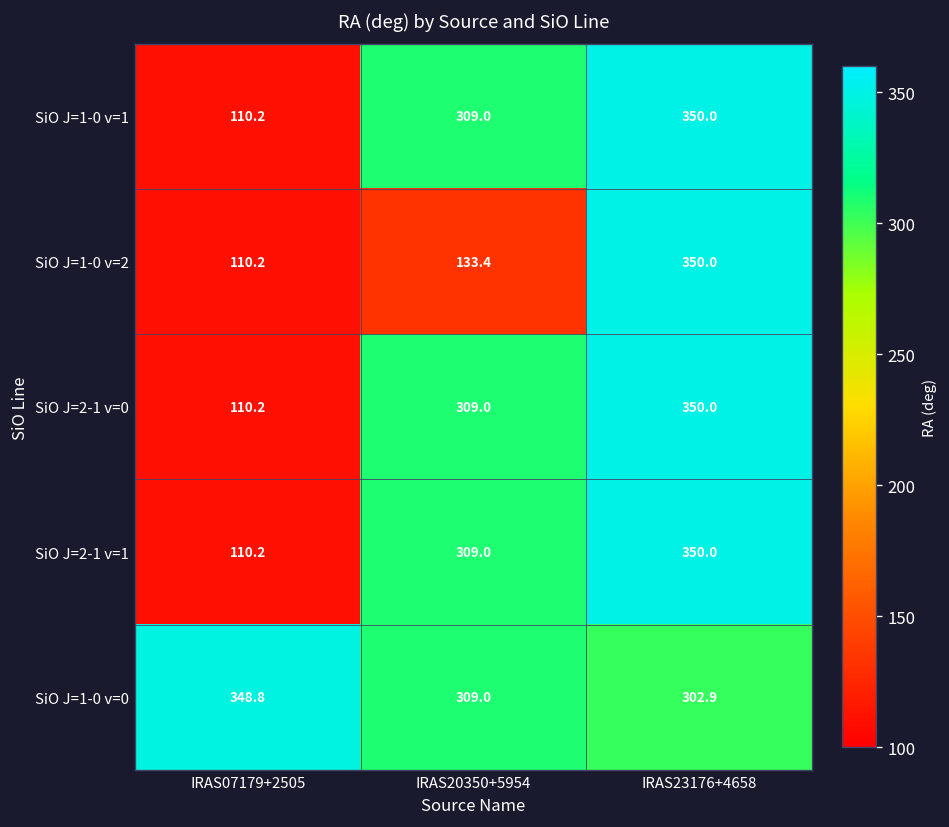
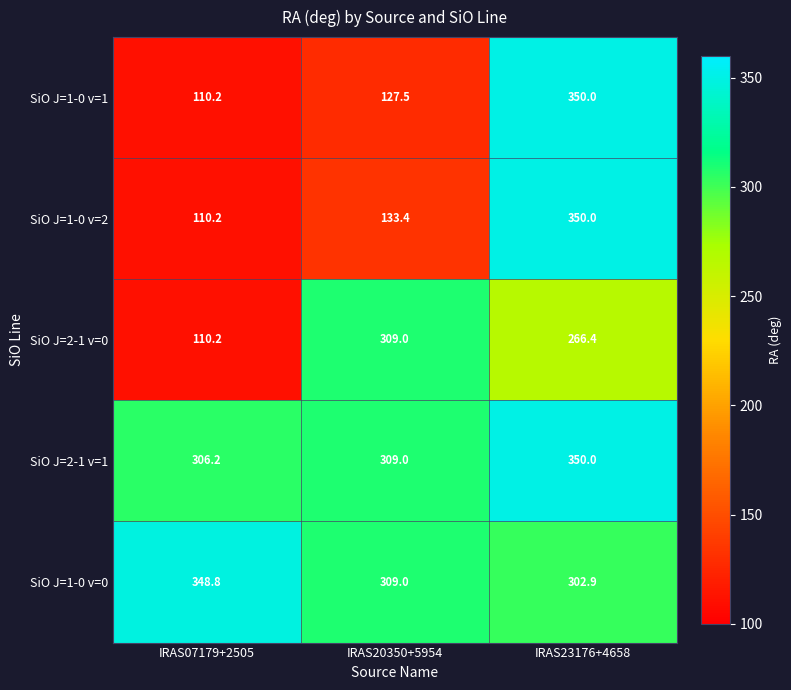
  {
    "SiO J=1-0 v=1": {
      "IRAS07179+2505": 110.2,
-     "IRAS20350+5954": 309.0,
+     "IRAS20350+5954": 127.5,
      "IRAS23176+4658": 350.0
    },
    "SiO J=1-0 v=2": {
      "IRAS07179+2505": 110.2,
      "IRAS20350+5954": 133.4,
      "IRAS23176+4658": 350.0
    },
    "SiO J=2-1 v=0": {
      "IRAS07179+2505": 110.2,
      "IRAS20350+5954": 309.0,
-     "IRAS23176+4658": 350.0
+     "IRAS23176+4658": 266.4
    },
    "SiO J=2-1 v=1": {
-     "IRAS07179+2505": 110.2,
+     "IRAS07179+2505": 306.2,
      "IRAS20350+5954": 309.0,
      "IRAS23176+4658": 350.0
    },
    "SiO J=1-0 v=0": {
      "IRAS07179+2505": 348.8,
      "IRAS20350+5954": 309.0,
      "IRAS23176+4658": 302.9
    }
  }
